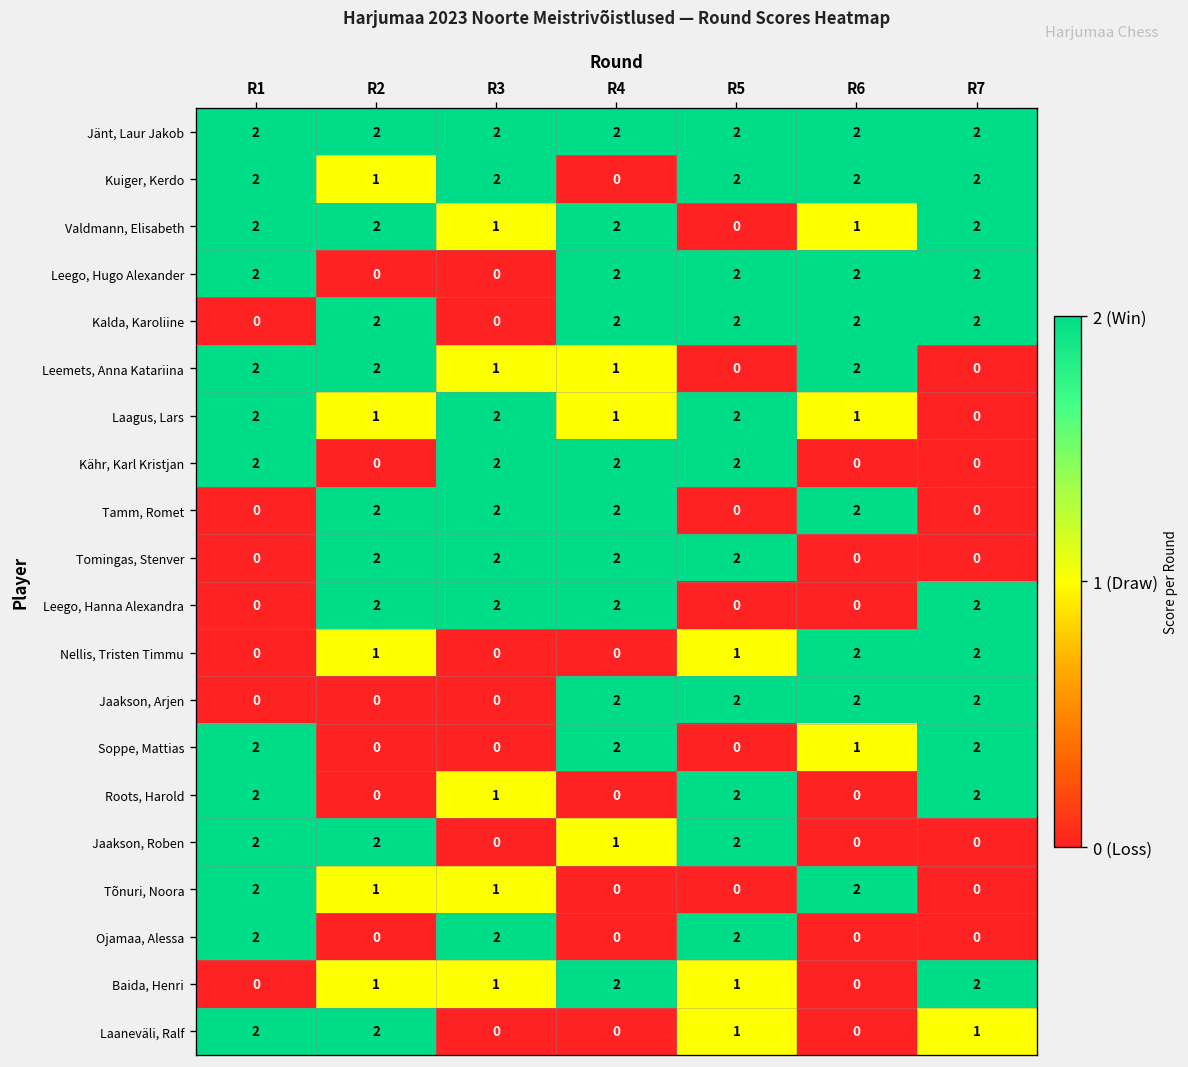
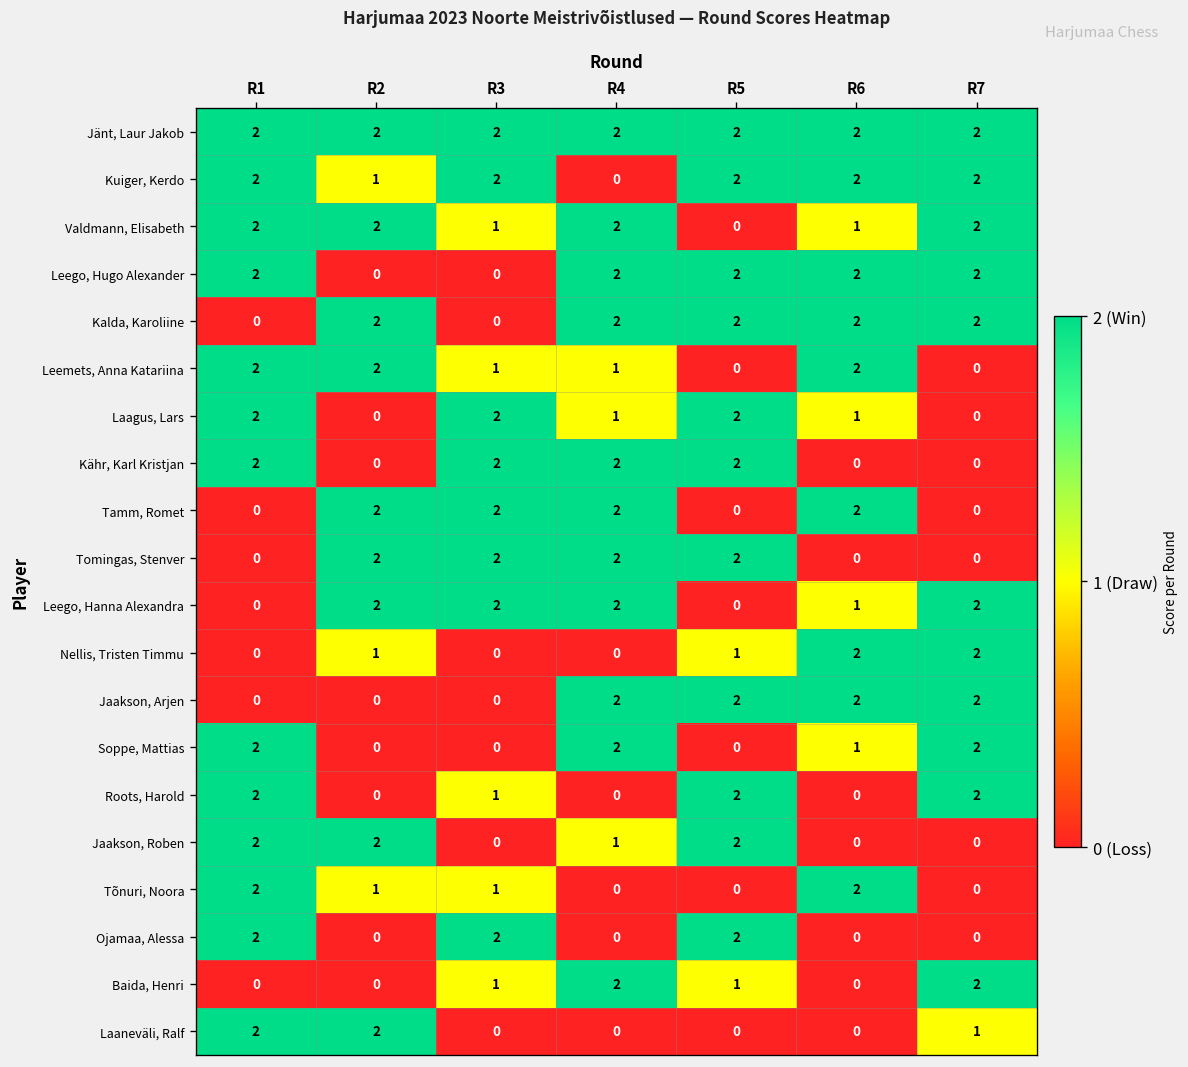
  {
    "Jänt, Laur Jakob": {
      "R1": 2,
      "R2": 2,
      "R3": 2,
      "R4": 2,
      "R5": 2,
      "R6": 2,
      "R7": 2
    },
    "Kuiger, Kerdo": {
      "R1": 2,
      "R2": 1,
      "R3": 2,
      "R4": 0,
      "R5": 2,
      "R6": 2,
      "R7": 2
    },
    "Valdmann, Elisabeth": {
      "R1": 2,
      "R2": 2,
      "R3": 1,
      "R4": 2,
      "R5": 0,
      "R6": 1,
      "R7": 2
    },
    "Leego, Hugo Alexander": {
      "R1": 2,
      "R2": 0,
      "R3": 0,
      "R4": 2,
      "R5": 2,
      "R6": 2,
      "R7": 2
    },
    "Kalda, Karoliine": {
      "R1": 0,
      "R2": 2,
      "R3": 0,
      "R4": 2,
      "R5": 2,
      "R6": 2,
      "R7": 2
    },
    "Leemets, Anna Katariina": {
      "R1": 2,
      "R2": 2,
      "R3": 1,
      "R4": 1,
      "R5": 0,
      "R6": 2,
      "R7": 0
    },
    "Laagus, Lars": {
      "R1": 2,
-     "R2": 1,
+     "R2": 0,
      "R3": 2,
      "R4": 1,
      "R5": 2,
      "R6": 1,
      "R7": 0
    },
    "Kähr, Karl Kristjan": {
      "R1": 2,
      "R2": 0,
      "R3": 2,
      "R4": 2,
      "R5": 2,
      "R6": 0,
      "R7": 0
    },
    "Tamm, Romet": {
      "R1": 0,
      "R2": 2,
      "R3": 2,
      "R4": 2,
      "R5": 0,
      "R6": 2,
      "R7": 0
    },
    "Tomingas, Stenver": {
      "R1": 0,
      "R2": 2,
      "R3": 2,
      "R4": 2,
      "R5": 2,
      "R6": 0,
      "R7": 0
    },
    "Leego, Hanna Alexandra": {
      "R1": 0,
      "R2": 2,
      "R3": 2,
      "R4": 2,
      "R5": 0,
-     "R6": 0,
+     "R6": 1,
      "R7": 2
    },
    "Nellis, Tristen Timmu": {
      "R1": 0,
      "R2": 1,
      "R3": 0,
      "R4": 0,
      "R5": 1,
      "R6": 2,
      "R7": 2
    },
    "Jaakson, Arjen": {
      "R1": 0,
      "R2": 0,
      "R3": 0,
      "R4": 2,
      "R5": 2,
      "R6": 2,
      "R7": 2
    },
    "Soppe, Mattias": {
      "R1": 2,
      "R2": 0,
      "R3": 0,
      "R4": 2,
      "R5": 0,
      "R6": 1,
      "R7": 2
    },
    "Roots, Harold": {
      "R1": 2,
      "R2": 0,
      "R3": 1,
      "R4": 0,
      "R5": 2,
      "R6": 0,
      "R7": 2
    },
    "Jaakson, Roben": {
      "R1": 2,
      "R2": 2,
      "R3": 0,
      "R4": 1,
      "R5": 2,
      "R6": 0,
      "R7": 0
    },
    "Tõnuri, Noora": {
      "R1": 2,
      "R2": 1,
      "R3": 1,
      "R4": 0,
      "R5": 0,
      "R6": 2,
      "R7": 0
    },
    "Ojamaa, Alessa": {
      "R1": 2,
      "R2": 0,
      "R3": 2,
      "R4": 0,
      "R5": 2,
      "R6": 0,
      "R7": 0
    },
    "Baida, Henri": {
      "R1": 0,
-     "R2": 1,
+     "R2": 0,
      "R3": 1,
      "R4": 2,
      "R5": 1,
      "R6": 0,
      "R7": 2
    },
    "Laaneväli, Ralf": {
      "R1": 2,
      "R2": 2,
      "R3": 0,
      "R4": 0,
-     "R5": 1,
+     "R5": 0,
      "R6": 0,
      "R7": 1
    }
  }
